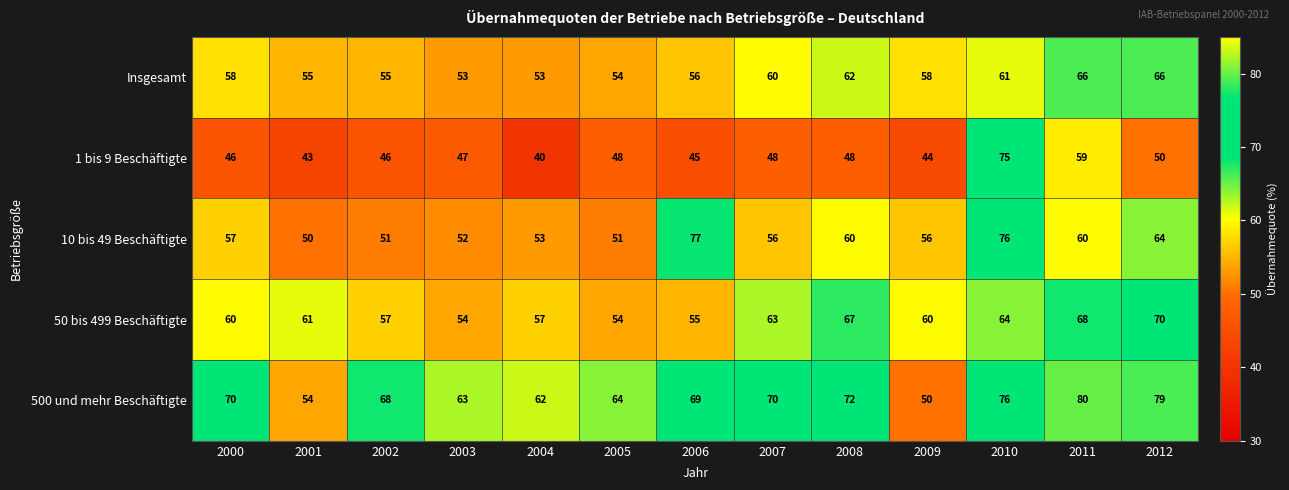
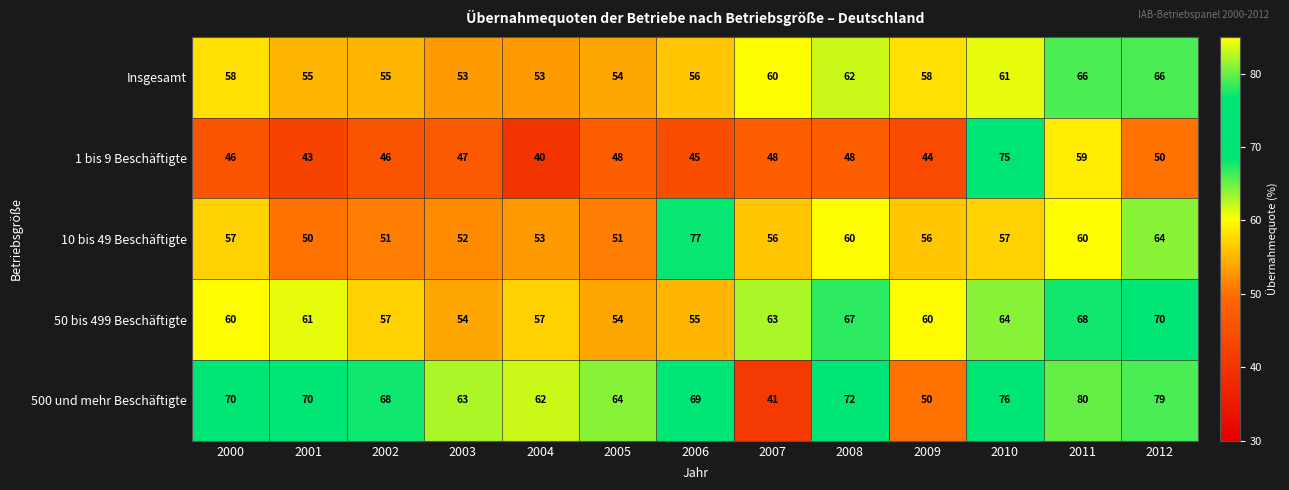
  {
    "Insgesamt": {
      "2000": 58,
      "2001": 55,
      "2002": 55,
      "2003": 53,
      "2004": 53,
      "2005": 54,
      "2006": 56,
      "2007": 60,
      "2008": 62,
      "2009": 58,
      "2010": 61,
      "2011": 66,
      "2012": 66
    },
    "1 bis 9 Beschäftigte": {
      "2000": 46,
      "2001": 43,
      "2002": 46,
      "2003": 47,
      "2004": 40,
      "2005": 48,
      "2006": 45,
      "2007": 48,
      "2008": 48,
      "2009": 44,
      "2010": 75,
      "2011": 59,
      "2012": 50
    },
    "10 bis 49 Beschäftigte": {
      "2000": 57,
      "2001": 50,
      "2002": 51,
      "2003": 52,
      "2004": 53,
      "2005": 51,
      "2006": 77,
      "2007": 56,
      "2008": 60,
      "2009": 56,
-     "2010": 76,
+     "2010": 57,
      "2011": 60,
      "2012": 64
    },
    "50 bis 499 Beschäftigte": {
      "2000": 60,
      "2001": 61,
      "2002": 57,
      "2003": 54,
      "2004": 57,
      "2005": 54,
      "2006": 55,
      "2007": 63,
      "2008": 67,
      "2009": 60,
      "2010": 64,
      "2011": 68,
      "2012": 70
    },
    "500 und mehr Beschäftigte": {
      "2000": 70,
-     "2001": 54,
+     "2001": 70,
      "2002": 68,
      "2003": 63,
      "2004": 62,
      "2005": 64,
      "2006": 69,
-     "2007": 70,
+     "2007": 41,
      "2008": 72,
      "2009": 50,
      "2010": 76,
      "2011": 80,
      "2012": 79
    }
  }
